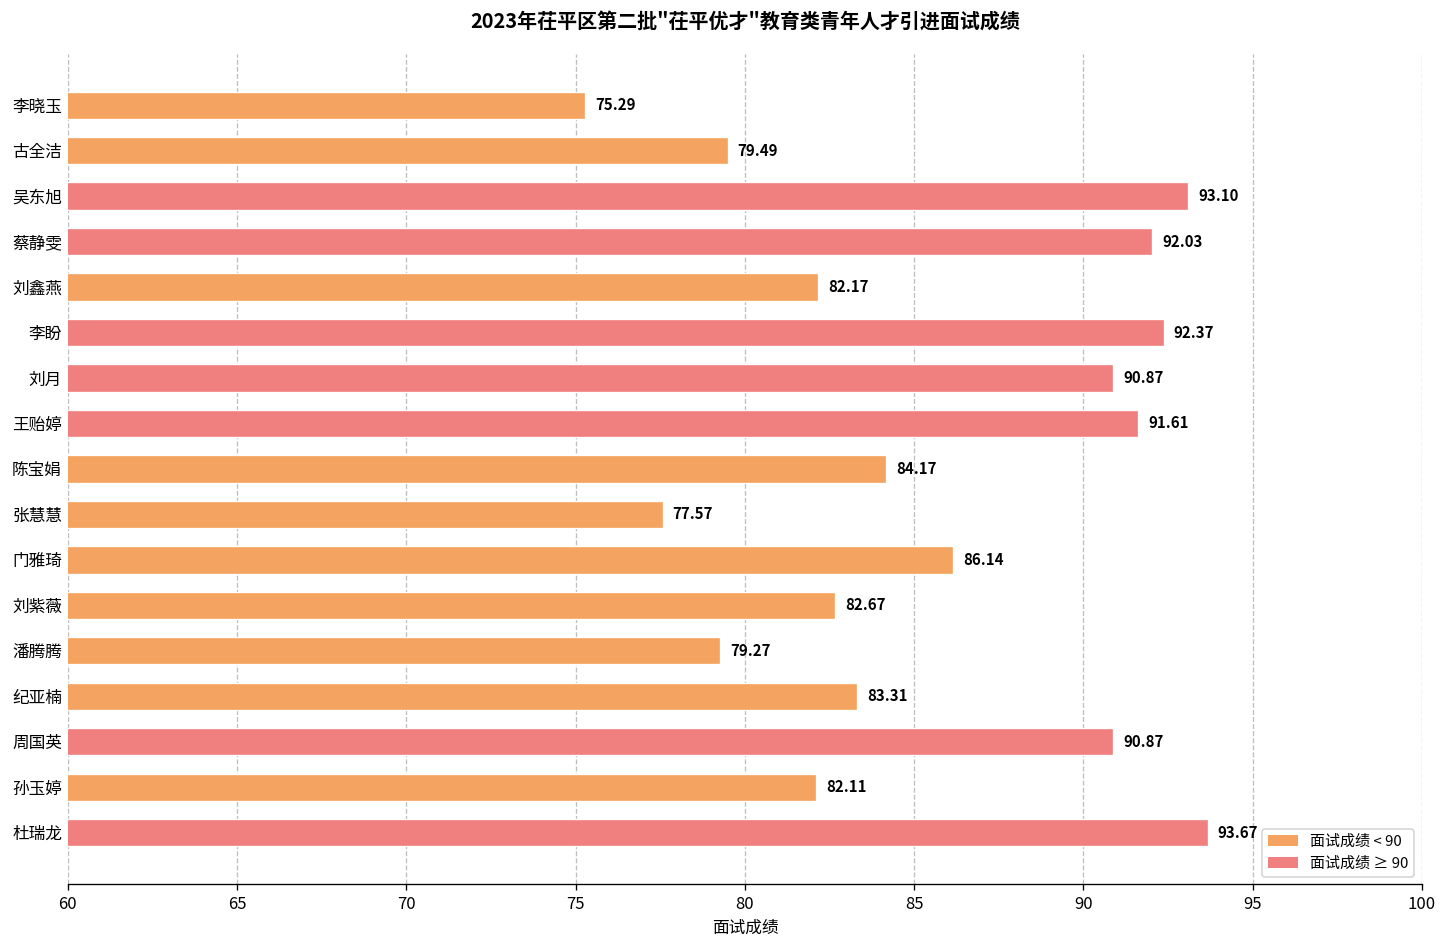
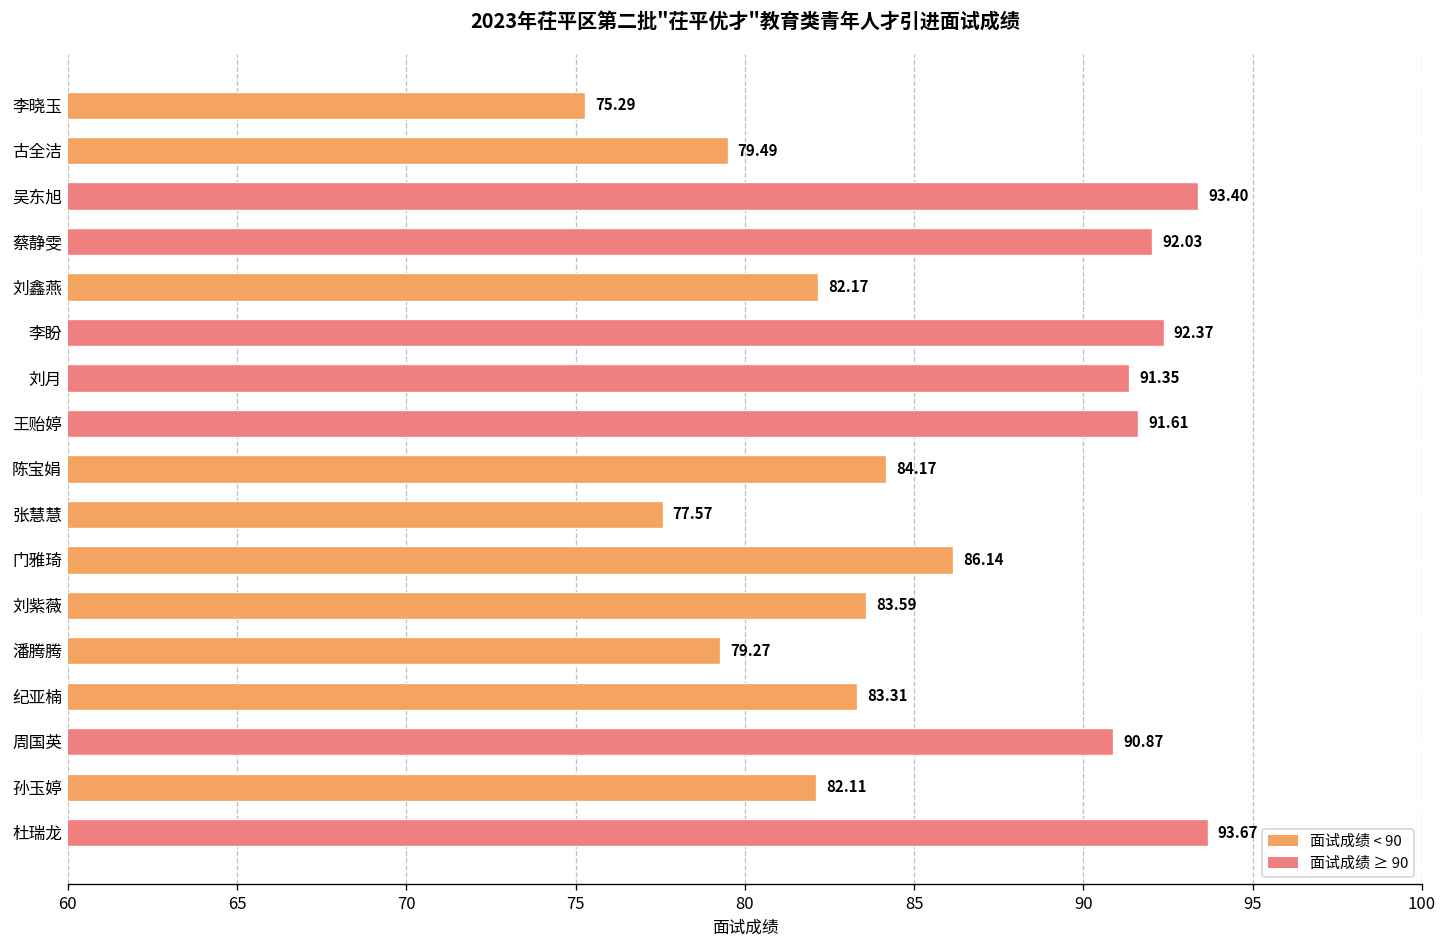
  {
    "李晓玉": 75.29,
    "古全洁": 79.49,
-   "吴东旭": 93.10,
+   "吴东旭": 93.40,
    "蔡静雯": 92.03,
    "刘鑫燕": 82.17,
    "李盼": 92.37,
-   "刘月": 90.87,
+   "刘月": 91.35,
    "王贻婷": 91.61,
    "陈宝娟": 84.17,
    "张慧慧": 77.57,
    "门雅琦": 86.14,
-   "刘紫薇": 82.67,
+   "刘紫薇": 83.59,
    "潘腾腾": 79.27,
    "纪亚楠": 83.31,
    "周国英": 90.87,
    "孙玉婷": 82.11,
    "杜瑞龙": 93.67
  }
